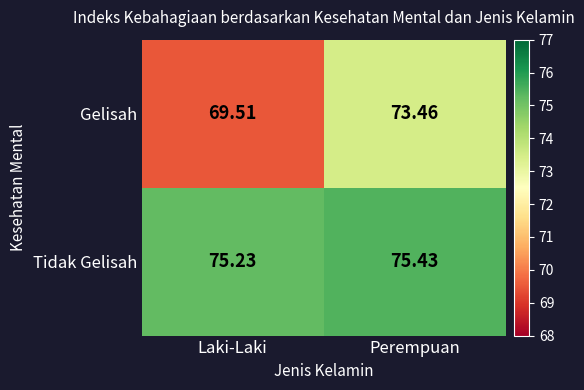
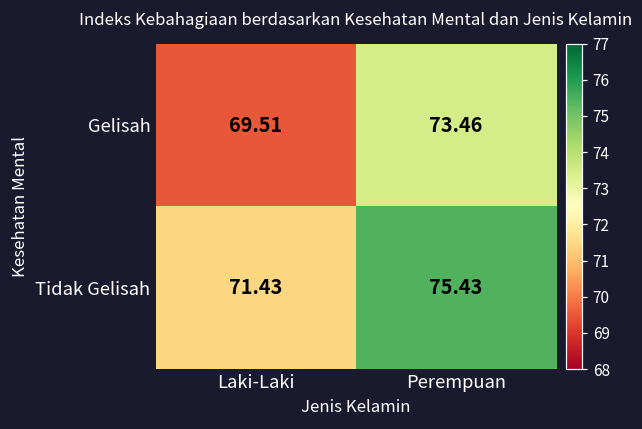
  {
    "Gelisah": {
      "Laki-Laki": 69.51,
      "Perempuan": 73.46
    },
    "Tidak Gelisah": {
-     "Laki-Laki": 75.23,
+     "Laki-Laki": 71.43,
      "Perempuan": 75.43
    }
  }
